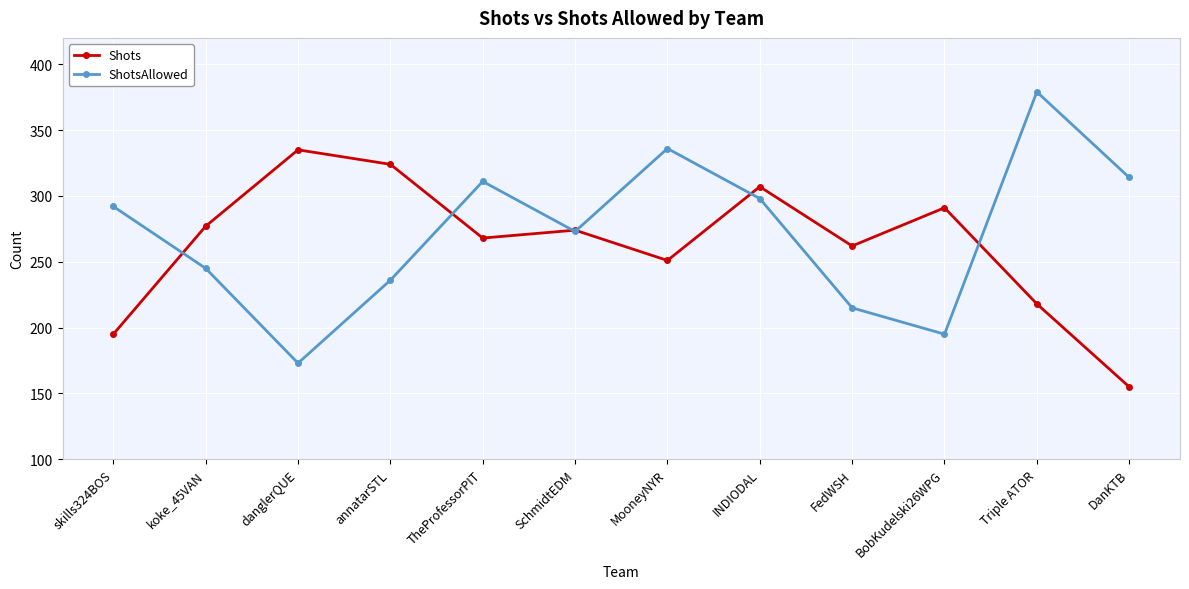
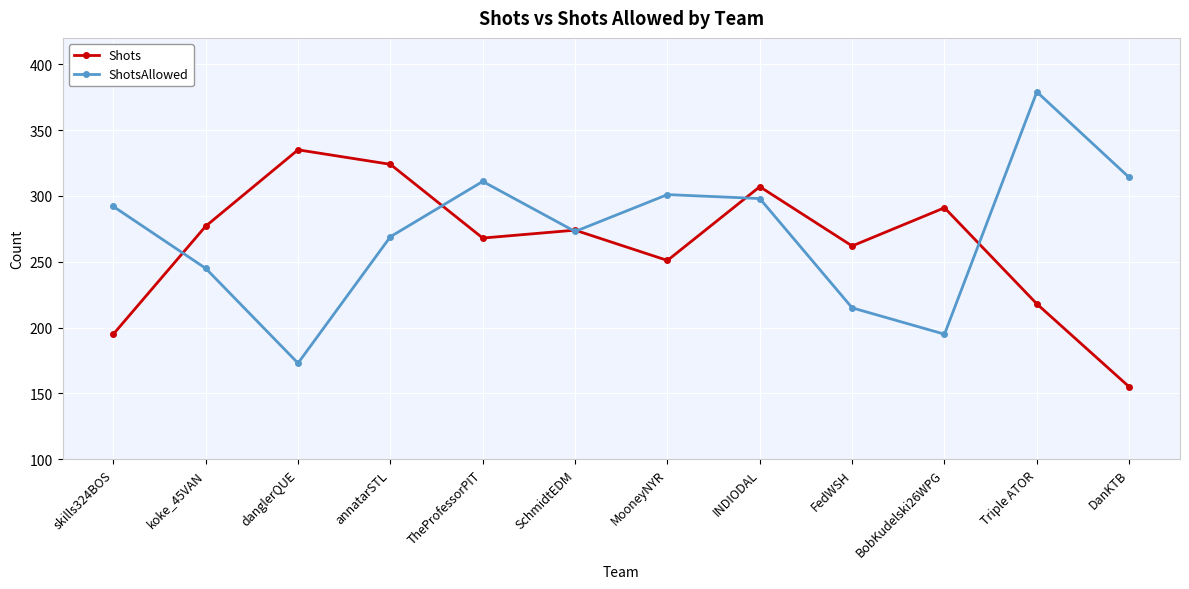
  {
    "Shots": {
      "skills324BOS": 195,
      "koke_45VAN": 277,
      "danglerQUE": 335,
      "annatarSTL": 324,
      "TheProfessorPIT": 268,
      "MooneyNYR": 251,
      "INDIODAL": 307,
      "FedWSH": 262,
      "BobKudelski26WPG": 291,
      "Triple ATOR": 218,
      "DanKTB": 155
    },
    "ShotsAllowed": {
      "skills324BOS": 292,
      "koke_45VAN": 245,
      "danglerQUE": 173,
-     "annatarSTL": 236,
+     "annatarSTL": 269,
      "TheProfessorPIT": 311,
-     "MooneyNYR": 336,
+     "MooneyNYR": 301,
      "INDIODAL": 298,
      "FedWSH": 215,
      "BobKudelski26WPG": 195,
      "Triple ATOR": 379,
      "DanKTB": 314
    }
  }
